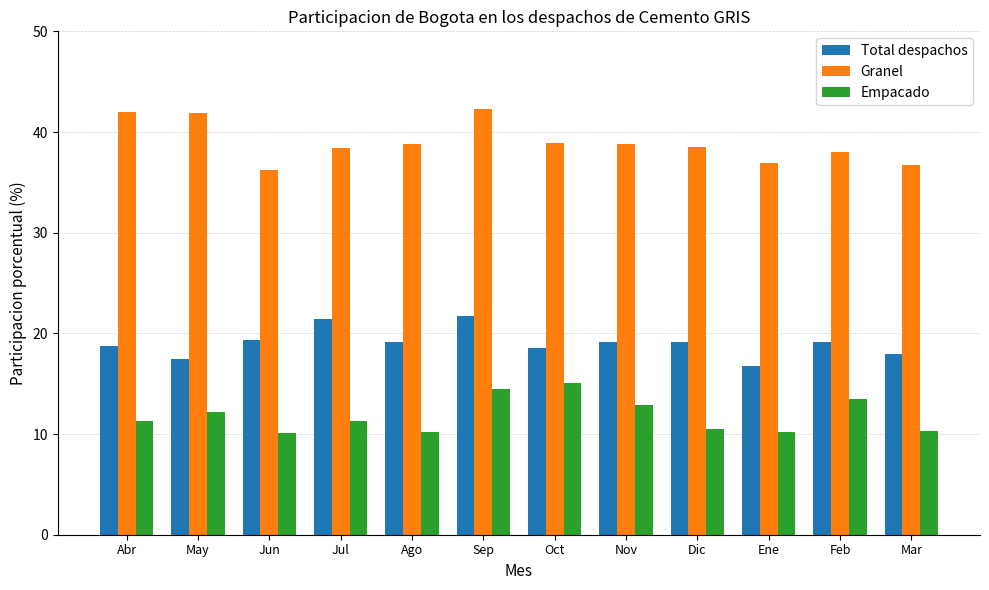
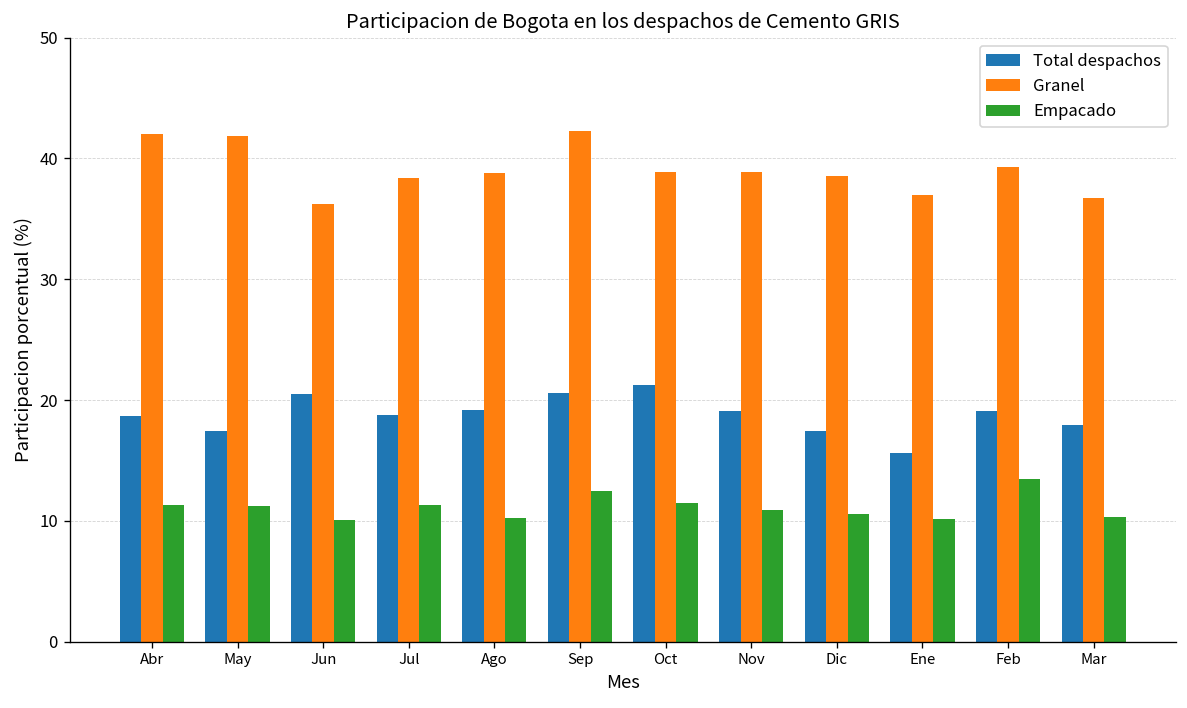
  {
    "Total despachos": {
      "Abr": 18.7,
      "May": 17.4,
-     "Jun": 19.4,
-     "Jul": 21.4,
+     "Jun": 20.5,
+     "Jul": 18.8,
      "Ago": 19.2,
-     "Sep": 21.7,
-     "Oct": 18.6,
+     "Sep": 20.5,
+     "Oct": 21.3,
      "Nov": 19.1,
-     "Dic": 19.1,
-     "Ene": 16.8,
+     "Dic": 17.4,
+     "Ene": 15.7,
      "Feb": 19.1,
      "Mar": 17.9
    },
    "Granel": {
      "Abr": 42.0,
      "May": 41.9,
      "Jun": 36.2,
      "Jul": 38.4,
      "Ago": 38.8,
      "Sep": 42.3,
      "Oct": 38.9,
      "Nov": 38.8,
      "Dic": 38.5,
      "Ene": 36.9,
-     "Feb": 38.1,
+     "Feb": 39.3,
      "Mar": 36.7
    },
    "Empacado": {
      "Abr": 11.3,
-     "May": 12.2,
+     "May": 11.2,
      "Jun": 10.1,
      "Jul": 11.3,
      "Ago": 10.2,
-     "Sep": 14.5,
-     "Oct": 15.0,
-     "Nov": 12.9,
+     "Sep": 12.4,
+     "Oct": 11.4,
+     "Nov": 10.9,
      "Dic": 10.5,
      "Ene": 10.2,
      "Feb": 13.5,
      "Mar": 10.4
    }
  }
